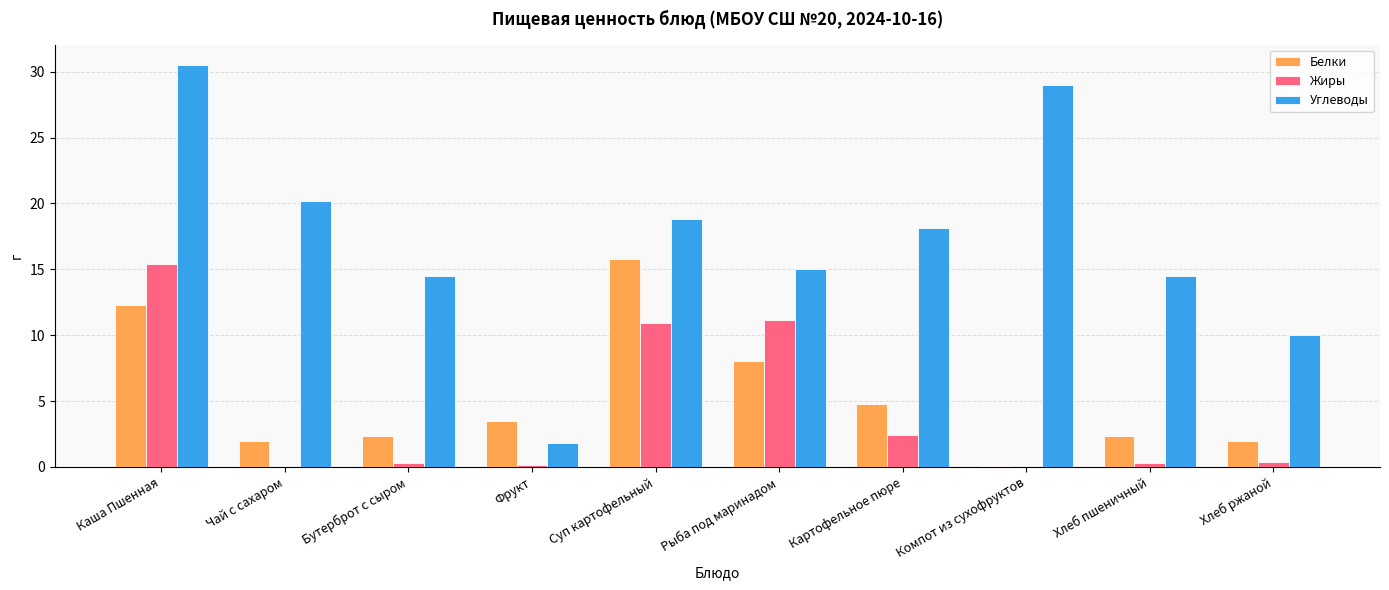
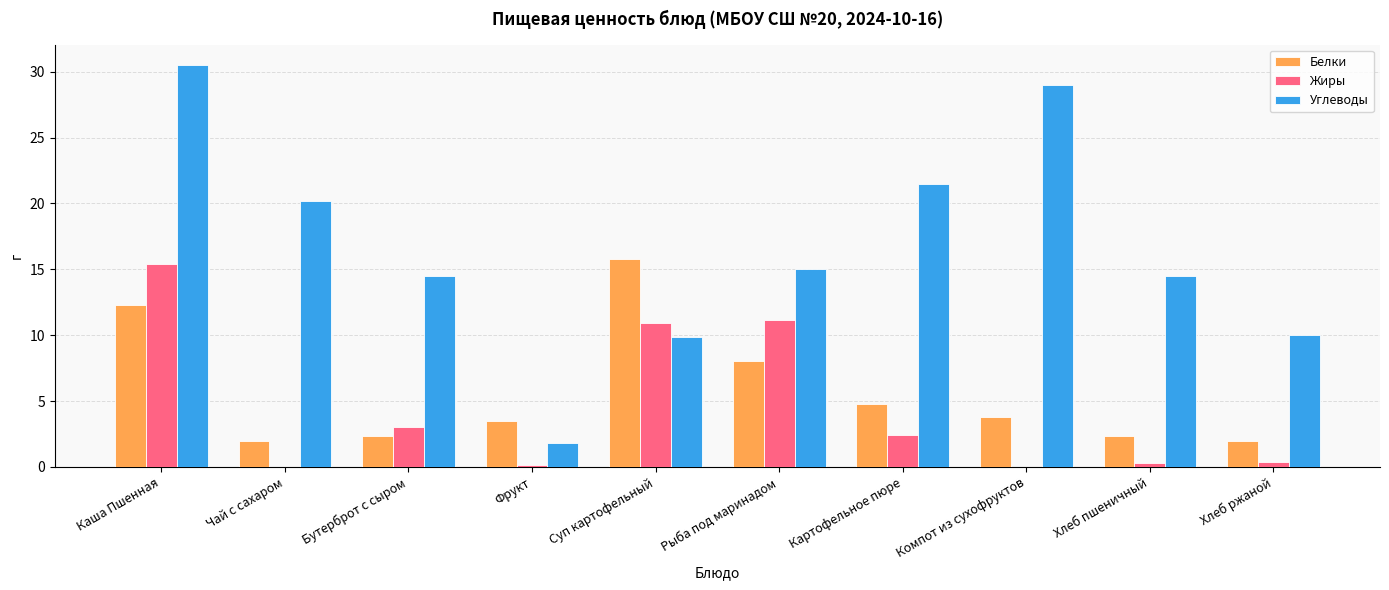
  {
    "Белки": {
      "Каша Пшенная": 12.3,
      "Чай с сахаром": 2.0,
      "Бутерброт с сыром": 2.4,
      "Фрукт": 3.5,
      "Суп картофельный": 15.8,
      "Рыба под маринадом": 8.1,
      "Картофельное пюре": 4.8,
-     "Компот из сухофруктов": 0.1,
+     "Компот из сухофруктов": 3.8,
      "Хлеб пшеничный": 2.4,
      "Хлеб ржаной": 2.0
    },
    "Жиры": {
      "Каша Пшенная": 15.4,
      "Чай с сахаром": 0.0,
-     "Бутерброт с сыром": 0.3,
+     "Бутерброт с сыром": 3.0,
      "Суп картофельный": 10.9,
      "Рыба под маринадом": 11.1,
      "Картофельное пюре": 2.5,
      "Компот из сухофруктов": 0.0,
      "Хлеб пшеничный": 0.3,
      "Хлеб ржаной": 0.4
    },
    "Углеводы": {
      "Каша Пшенная": 30.5,
      "Чай с сахаром": 20.2,
      "Бутерброт с сыром": 14.5,
      "Фрукт": 1.8,
-     "Суп картофельный": 18.8,
+     "Суп картофельный": 9.9,
      "Рыба под маринадом": 15.1,
-     "Картофельное пюре": 18.1,
+     "Картофельное пюре": 21.5,
      "Компот из сухофруктов": 29.0,
      "Хлеб пшеничный": 14.5,
      "Хлеб ржаной": 10.0
    }
  }
